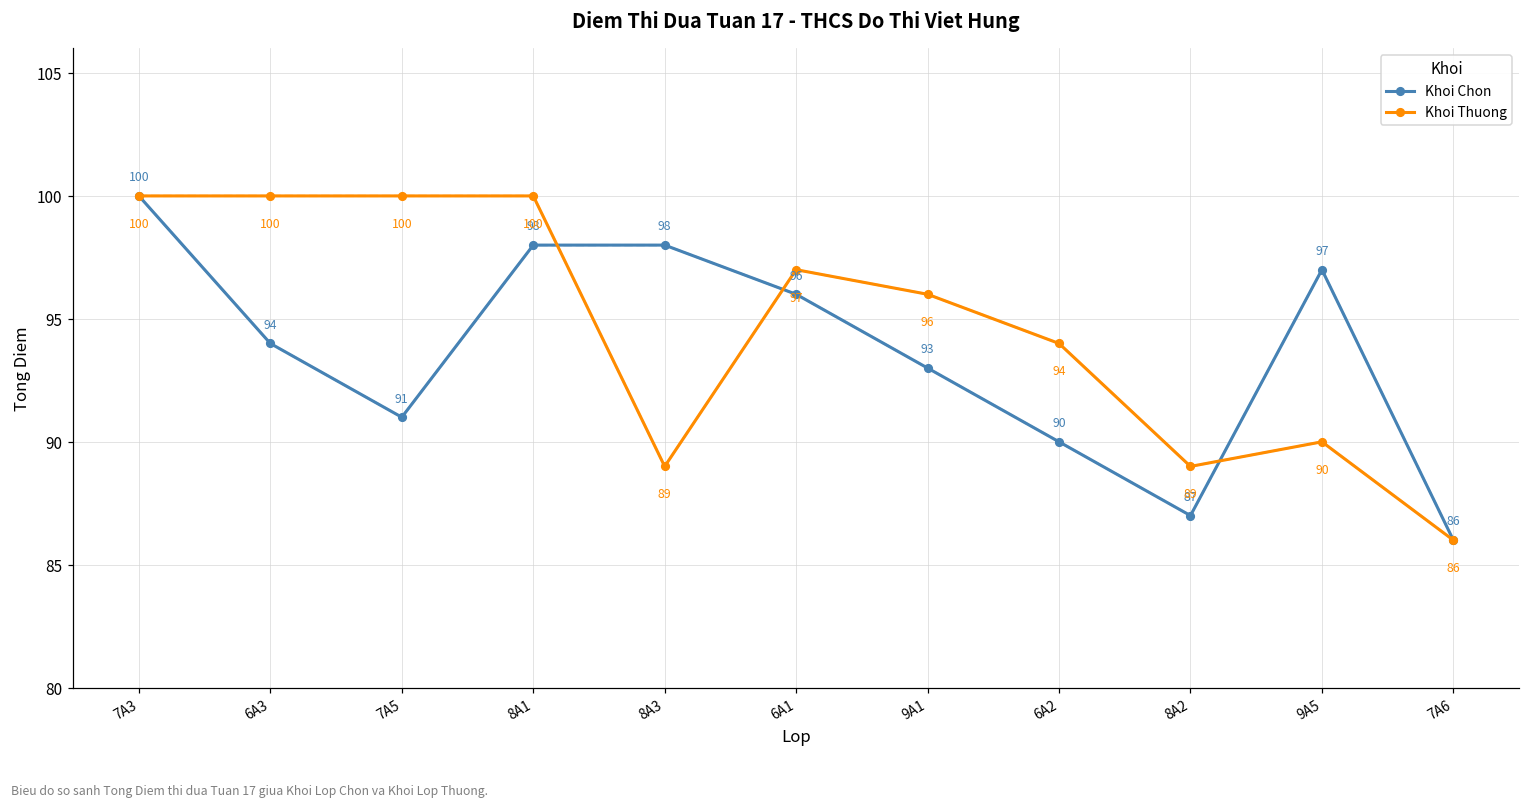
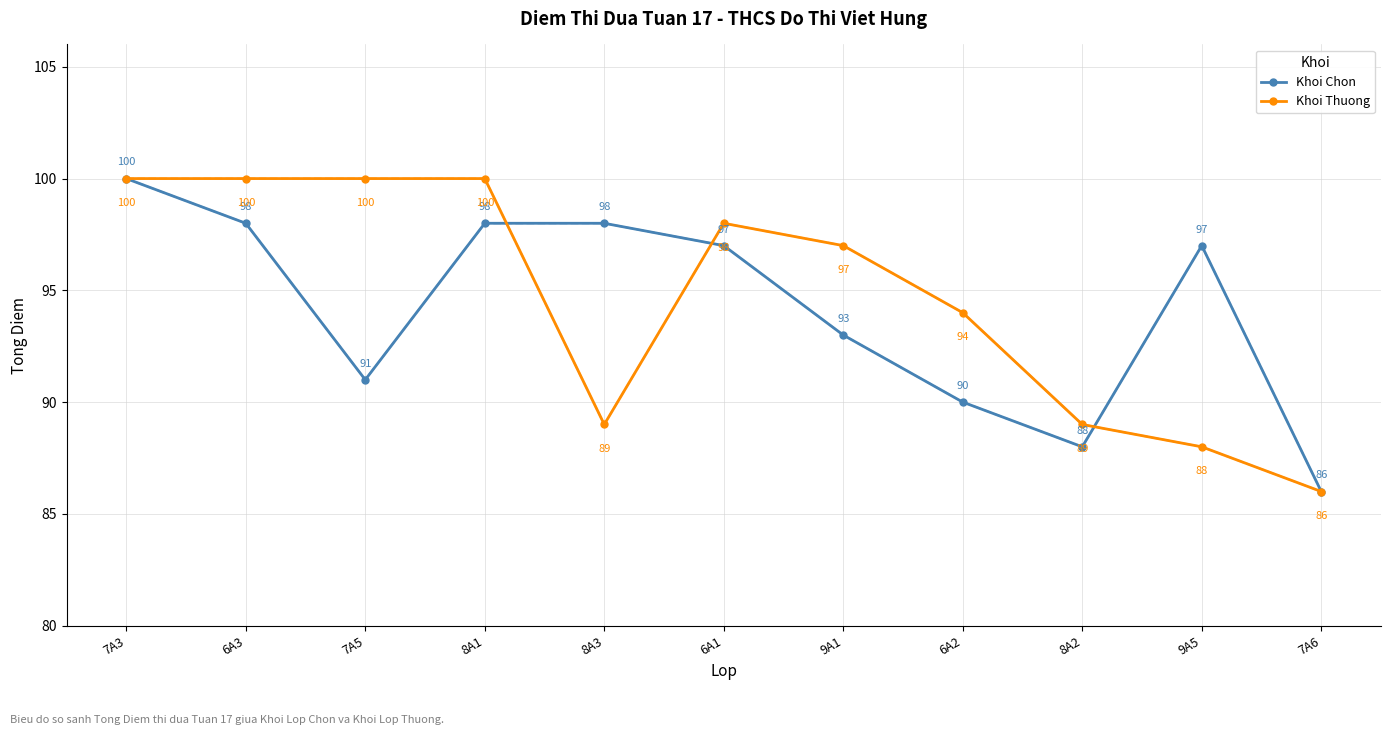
  {
    "Khoi Chon": {
-     "6A3": 94,
+     "6A3": 98,
      "7A5": 91,
      "8A3": 98,
-     "6A1": 96,
+     "6A1": 97,
      "9A1": 93,
      "6A2": 90,
-     "8A2": 87,
+     "8A2": 88,
      "9A5": 97
    },
    "Khoi Thuong": {
      "6A3": 100,
      "7A5": 100,
      "8A3": 89,
-     "6A1": 97,
-     "9A1": 96,
+     "6A1": 98,
+     "9A1": 97,
      "6A2": 94,
-     "9A5": 90
+     "9A5": 88
    }
  }
